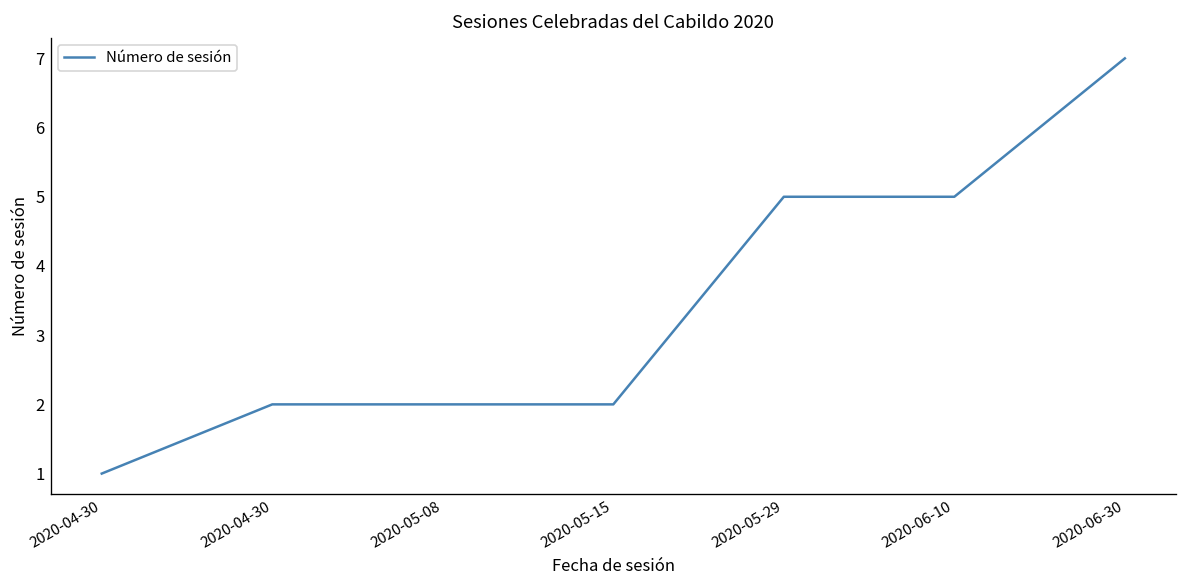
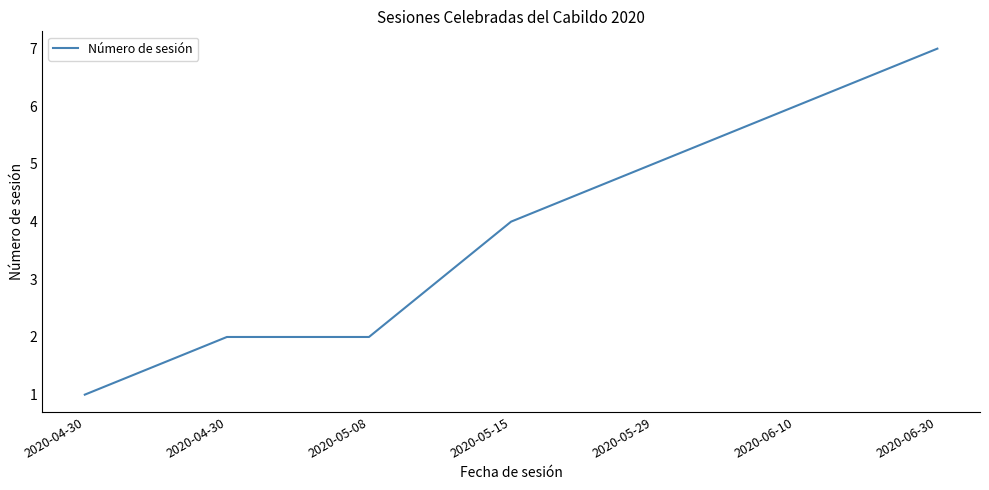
  {
    "2020-05-08": 2,
-   "2020-05-15": 2,
+   "2020-05-15": 4,
    "2020-05-29": 5,
-   "2020-06-10": 5,
+   "2020-06-10": 6,
    "2020-06-30": 7
  }
